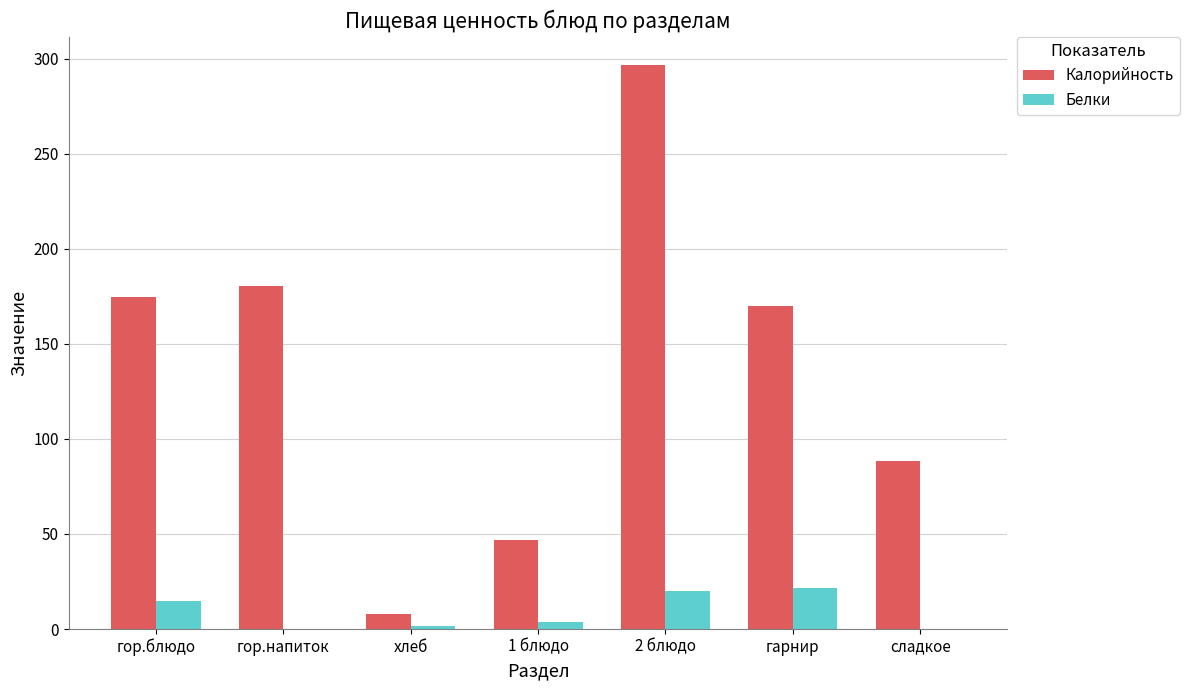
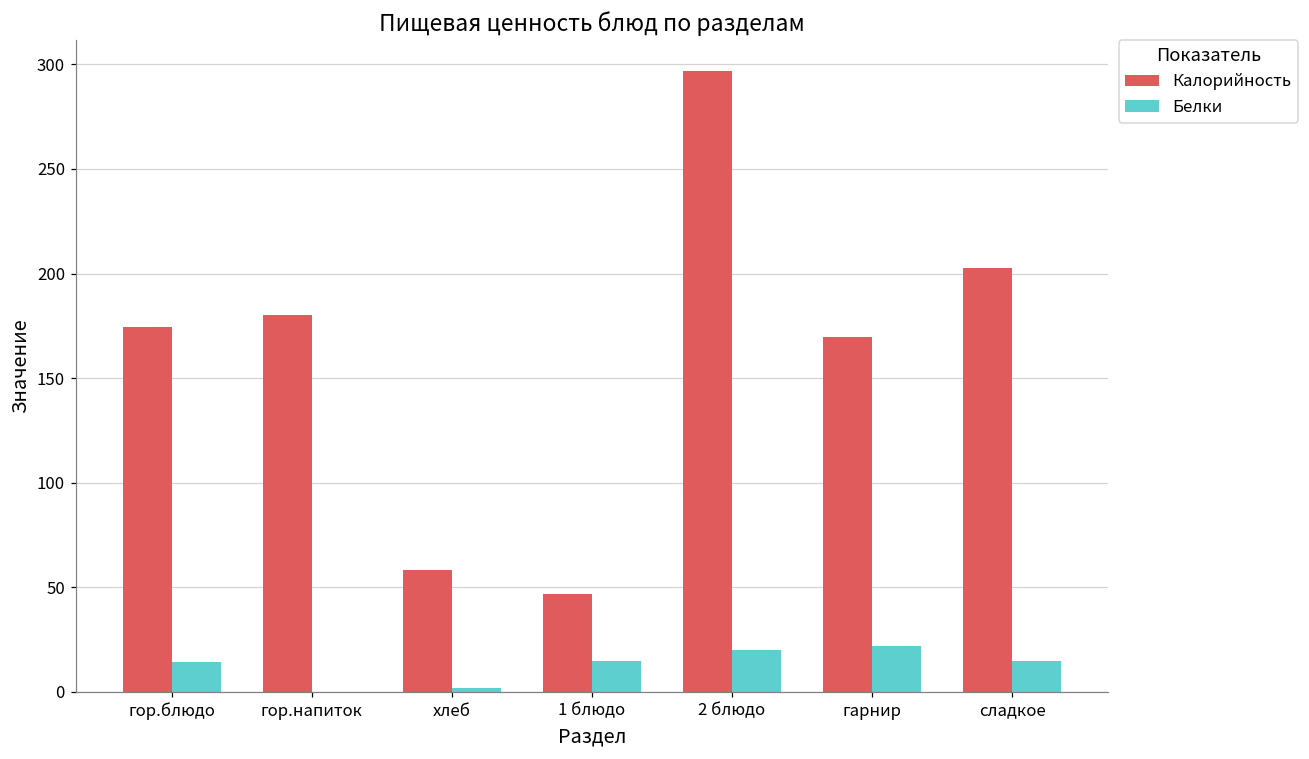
  {
    "Калорийность": {
      "гор.блюдо": 175,
      "гор.напиток": 180,
-     "хлеб": 8,
+     "хлеб": 58,
      "1 блюдо": 47,
      "2 блюдо": 297,
      "гарнир": 170,
-     "сладкое": 89
+     "сладкое": 203
    },
    "Белки": {
      "гор.блюдо": 15,
      "хлеб": 2,
-     "1 блюдо": 4,
+     "1 блюдо": 15,
      "2 блюдо": 20,
      "гарнир": 22,
-     "сладкое": 0
+     "сладкое": 15
    }
  }
